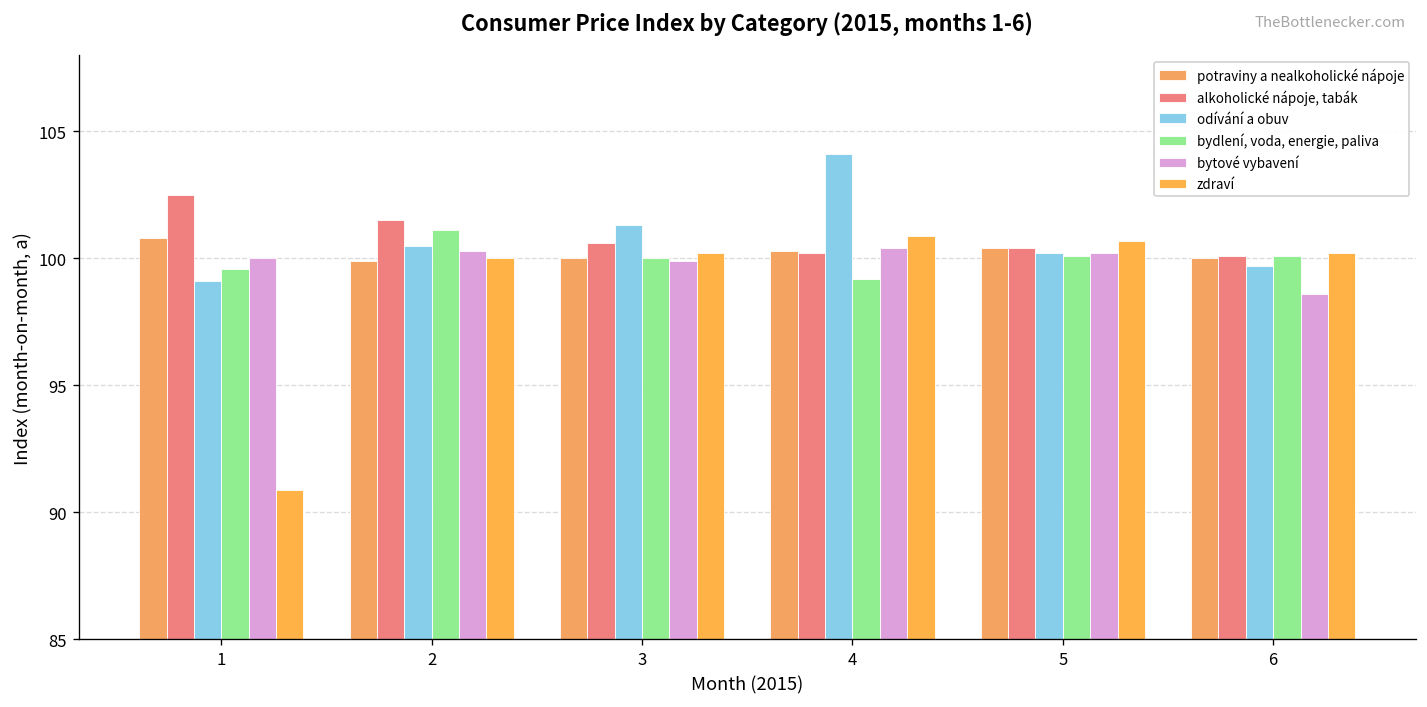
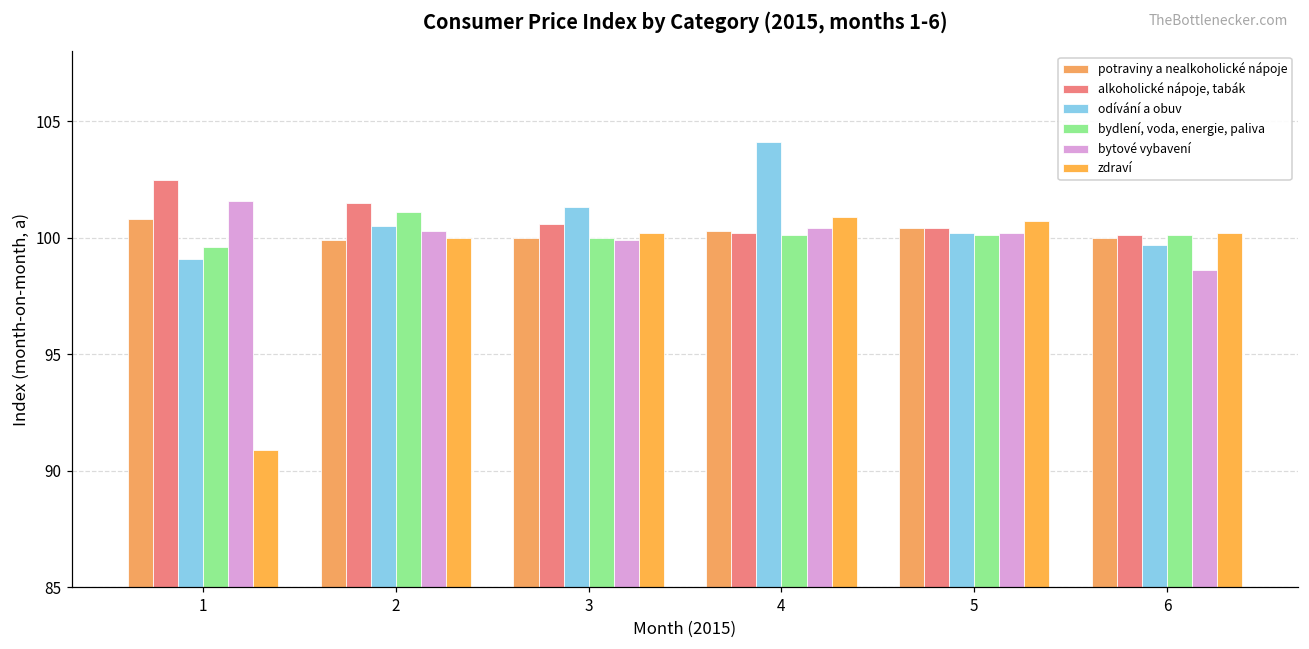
  {
    "odívání a obuv": {
      "1": 99.1,
      "2": 100.5,
      "3": 101.3,
      "4": 104.1,
      "5": 100.2,
      "6": 99.7
    },
    "bydlení, voda, energie, paliva": {
      "1": 99.6,
      "2": 101.1,
      "3": 100.0,
-     "4": 99.2,
+     "4": 100.1,
      "5": 100.1,
      "6": 100.1
    },
    "bytové vybavení": {
-     "1": 100.0,
+     "1": 101.6,
      "2": 100.3,
      "3": 99.9,
      "4": 100.4,
      "5": 100.2,
      "6": 98.6
    }
  }
